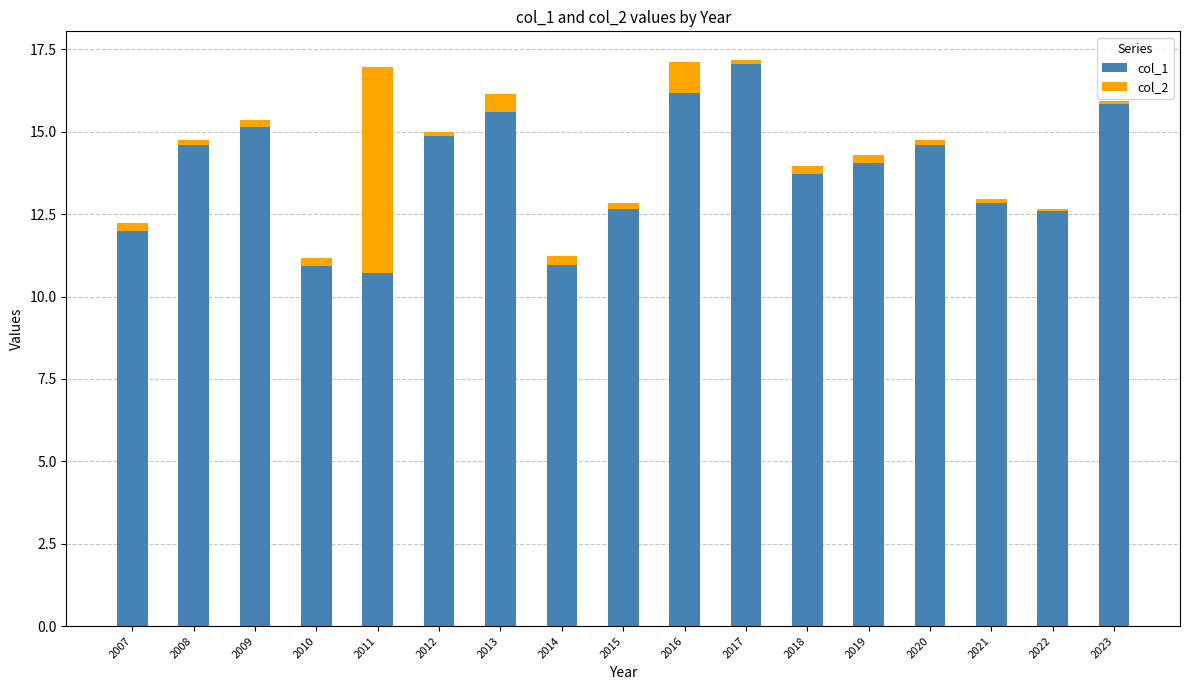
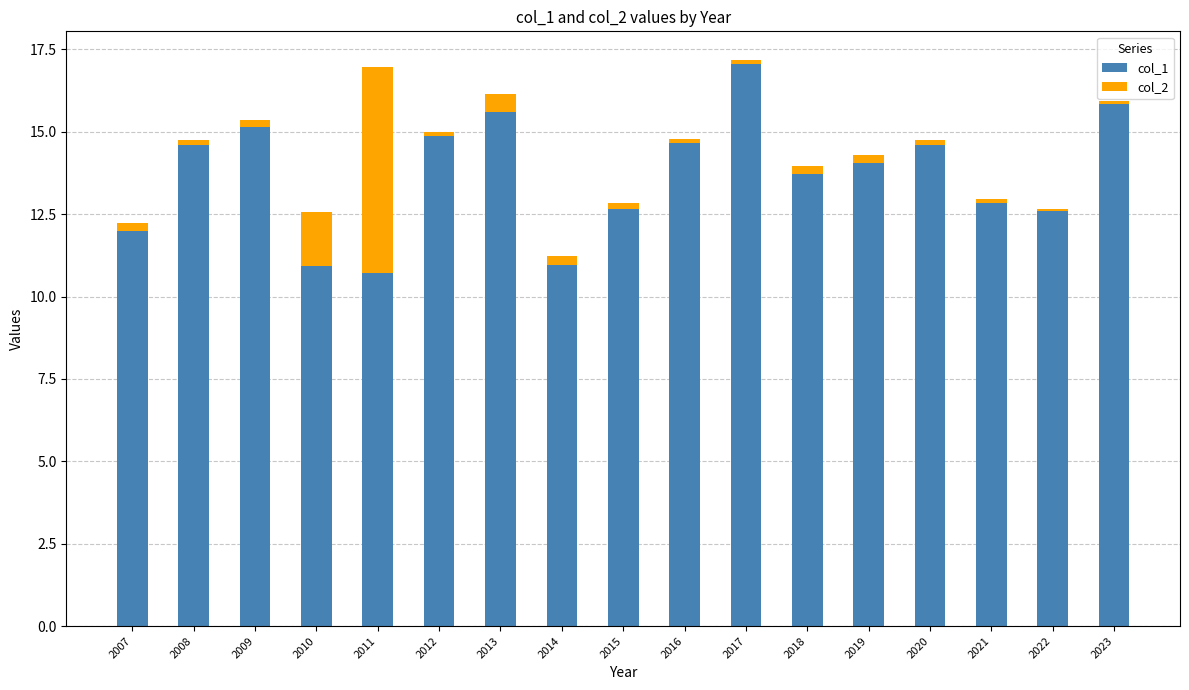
  {
    "col_1": {
      "2007": 12.0,
      "2008": 14.6,
      "2009": 15.2,
      "2010": 10.9,
      "2011": 10.7,
      "2012": 14.9,
      "2013": 15.6,
      "2014": 11.0,
      "2015": 12.7,
-     "2016": 16.2,
+     "2016": 14.7,
      "2017": 17.1,
      "2018": 13.7,
      "2019": 14.1,
      "2020": 14.6,
      "2021": 12.8,
      "2022": 12.6,
      "2023": 15.8
    },
    "col_2": {
      "2007": 0.2,
      "2008": 0.2,
      "2009": 0.2,
-     "2010": 0.3,
+     "2010": 1.7,
      "2011": 6.3,
      "2012": 0.1,
      "2013": 0.6,
      "2014": 0.3,
      "2015": 0.2,
-     "2016": 0.9,
+     "2016": 0.1,
      "2017": 0.1,
      "2018": 0.2,
      "2019": 0.2,
      "2020": 0.2,
      "2021": 0.1,
      "2023": 0.1
    }
  }
